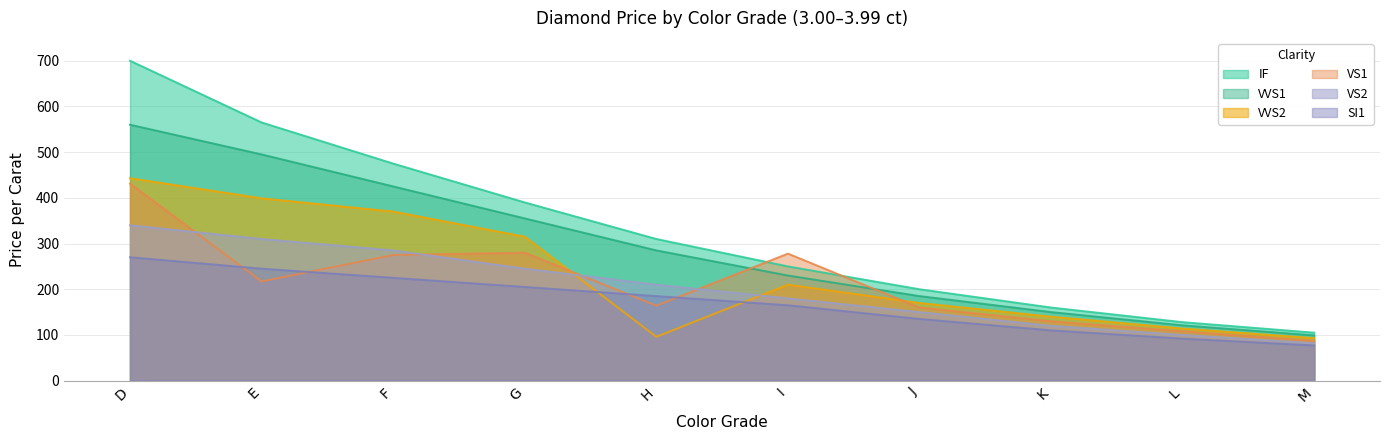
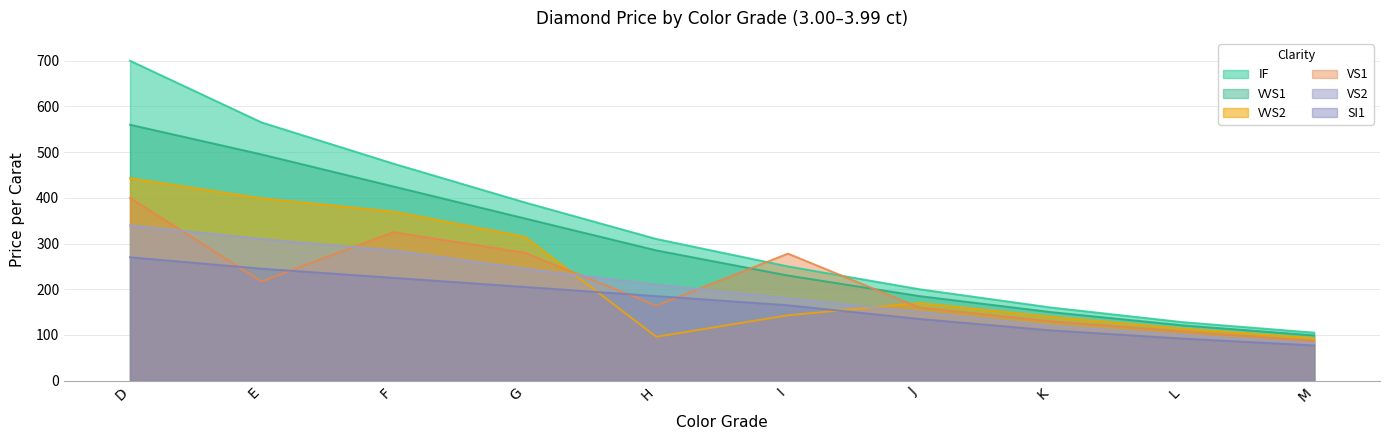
  {
    "VVS2": {
      "D": 440,
      "E": 400,
      "F": 370,
      "G": 320,
      "H": 100,
-     "I": 210,
+     "I": 140,
      "J": 170,
      "K": 140,
      "L": 110,
      "M": 90
    },
    "VS1": {
-     "D": 430,
+     "D": 400,
      "E": 220,
-     "F": 280,
+     "F": 330,
      "G": 280,
      "H": 160,
      "I": 280,
      "J": 160,
      "K": 130,
      "L": 110
    }
  }
